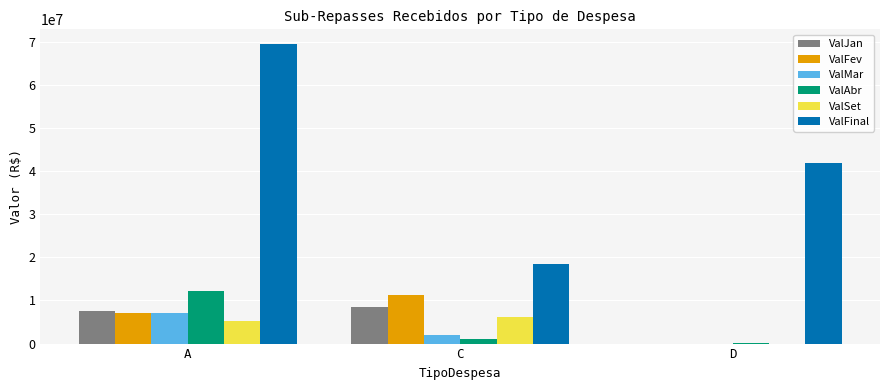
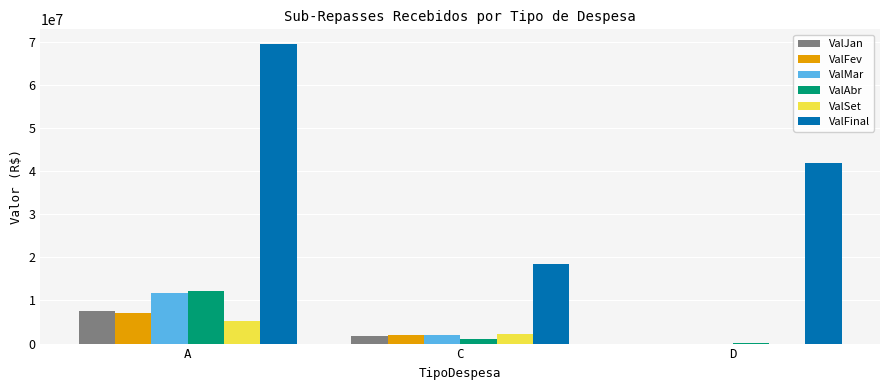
  {
    "ValJan": {
      "A": 7000000,
-     "C": 8000000,
+     "C": 2000000,
      "D": 0
    },
    "ValFev": {
      "A": 7000000,
-     "C": 11000000,
+     "C": 2000000,
      "D": 0
    },
    "ValMar": {
-     "A": 7000000,
+     "A": 12000000,
      "C": 2000000,
      "D": 0
    },
    "ValAbr": {
      "A": 12000000,
      "C": 1000000
    },
    "ValSet": {
      "A": 5000000,
-     "C": 6000000
+     "C": 2000000
    },
    "ValFinal": {
      "A": 69000000,
      "C": 18000000,
      "D": 42000000
    }
  }
